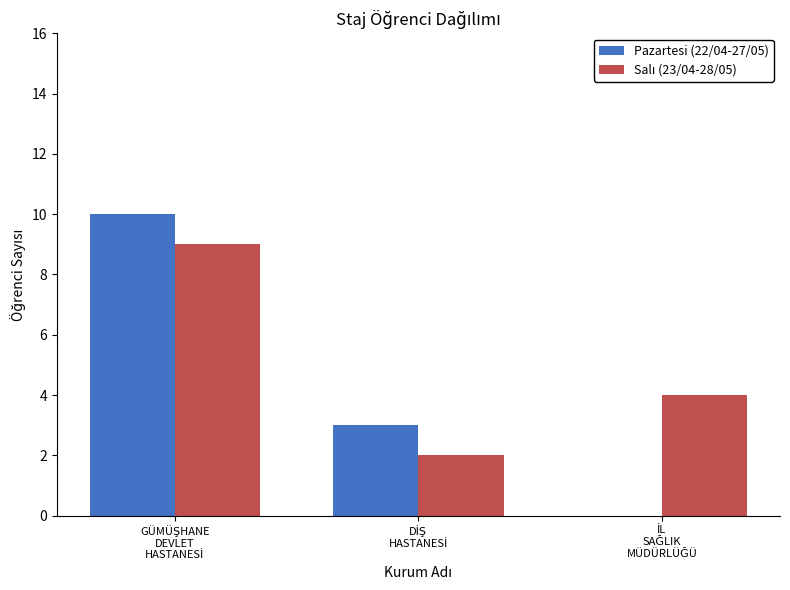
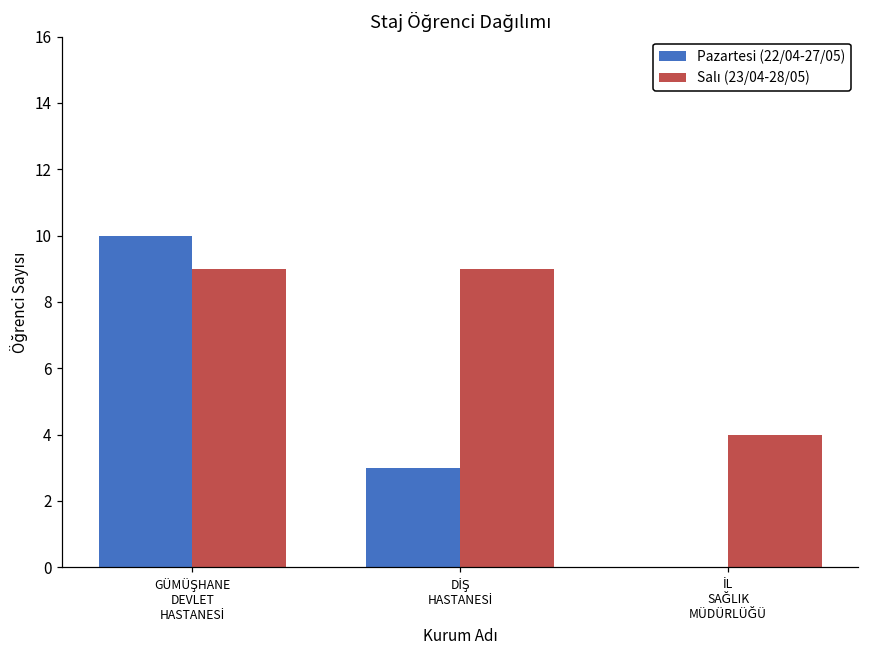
  {
    "Pazartesi (22/04-27/05)": {
      "GÜMÜŞHANE DEVLET HASTANESİ": 10,
      "DİŞ HASTANESİ": 3,
      "İL SAĞLIK MÜDÜRLÜĞÜ": 0
    },
    "Salı (23/04-28/05)": {
      "GÜMÜŞHANE DEVLET HASTANESİ": 9,
-     "DİŞ HASTANESİ": 2,
+     "DİŞ HASTANESİ": 9,
      "İL SAĞLIK MÜDÜRLÜĞÜ": 4
    }
  }
